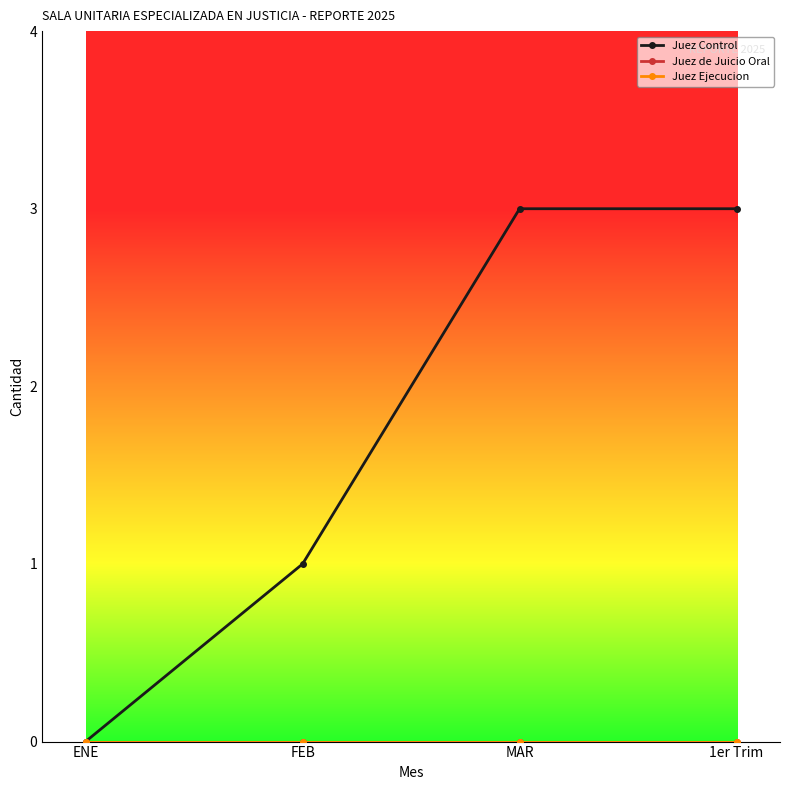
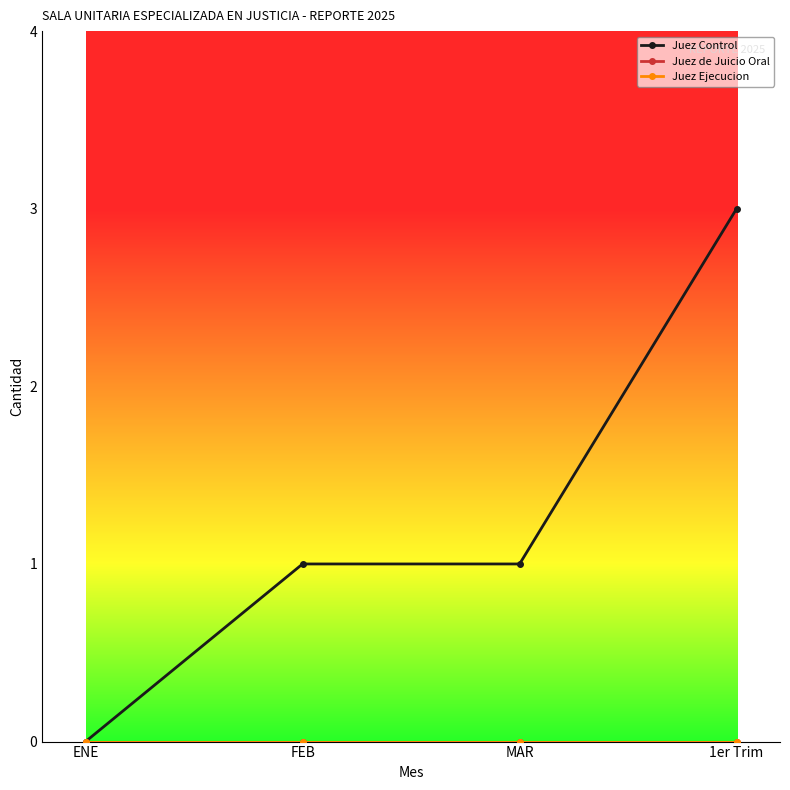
  {
    "Juez Control": {
      "FEB": 1,
-     "MAR": 3,
+     "MAR": 1,
      "1er Trim": 3
    },
    "Juez Ejecucion": {
      "FEB": 0,
      "MAR": 0,
      "1er Trim": 0
    }
  }
